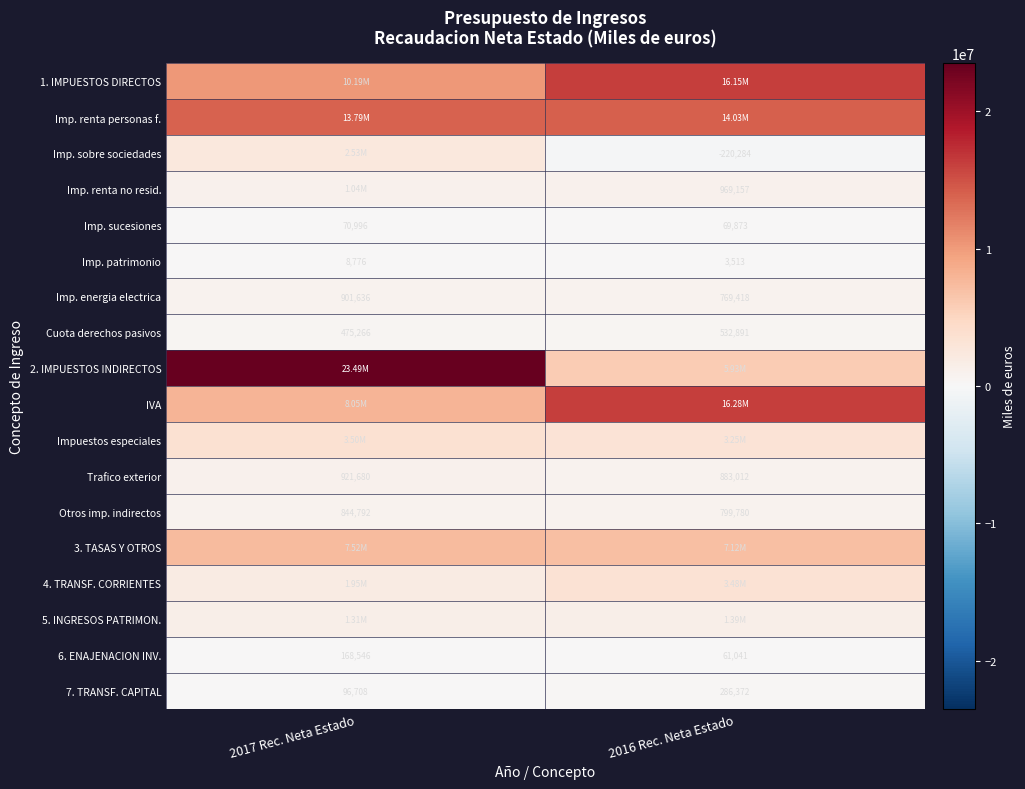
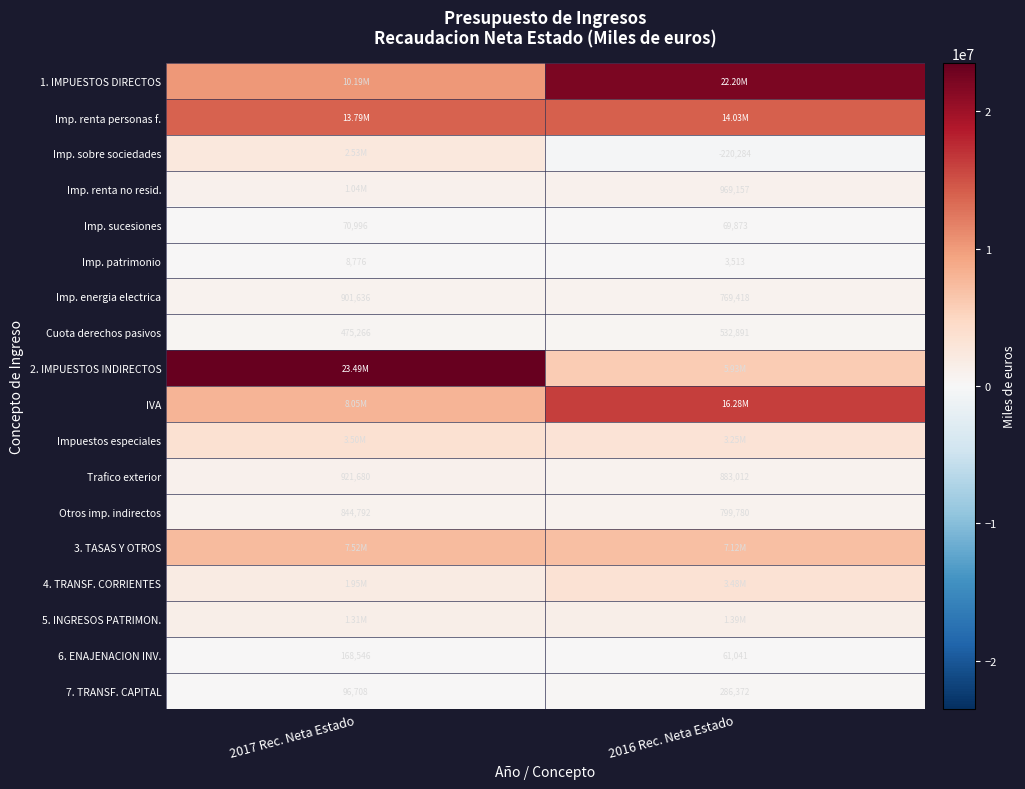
  {
    "1. IMPUESTOS DIRECTOS": {
      "2017 Rec. Neta Estado": "10.19M",
-     "2016 Rec. Neta Estado": "16.15M"
+     "2016 Rec. Neta Estado": "22.20M"
    },
    "Imp. renta personas f.": {
      "2017 Rec. Neta Estado": "13.79M",
      "2016 Rec. Neta Estado": "14.03M"
    },
    "2. IMPUESTOS INDIRECTOS": {
      "2017 Rec. Neta Estado": "23.49M"
    },
    "IVA": {
      "2017 Rec. Neta Estado": "8.05M",
      "2016 Rec. Neta Estado": "16.28M"
    },
    "3. TASAS Y OTROS": {
      "2017 Rec. Neta Estado": "7.52M",
      "2016 Rec. Neta Estado": "7.12M"
    }
  }
